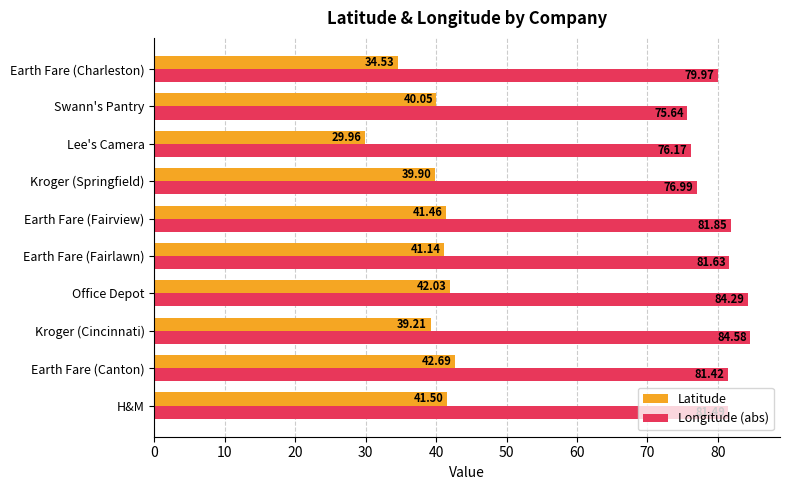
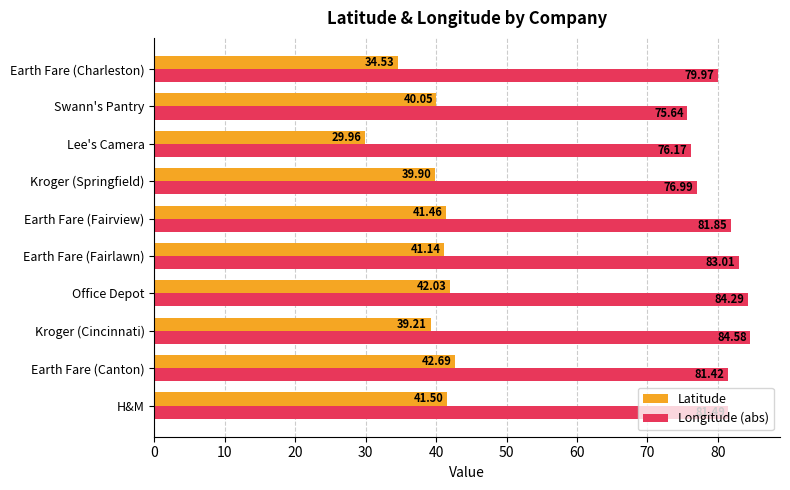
  {
    "Latitude": {
      "Earth Fare (Charleston)": 34.53,
      "Swann's Pantry": 40.05,
      "Lee's Camera": 29.96,
      "Kroger (Springfield)": 39.90,
      "Earth Fare (Fairview)": 41.46,
      "Earth Fare (Fairlawn)": 41.14,
      "Office Depot": 42.03,
      "Kroger (Cincinnati)": 39.21,
      "Earth Fare (Canton)": 42.69,
      "H&M": 41.50
    },
    "Longitude (abs)": {
      "Earth Fare (Charleston)": 79.97,
      "Swann's Pantry": 75.64,
      "Lee's Camera": 76.17,
      "Kroger (Springfield)": 76.99,
      "Earth Fare (Fairview)": 81.85,
-     "Earth Fare (Fairlawn)": 81.63,
+     "Earth Fare (Fairlawn)": 83.01,
      "Office Depot": 84.29,
      "Kroger (Cincinnati)": 84.58,
      "Earth Fare (Canton)": 81.42
    }
  }
